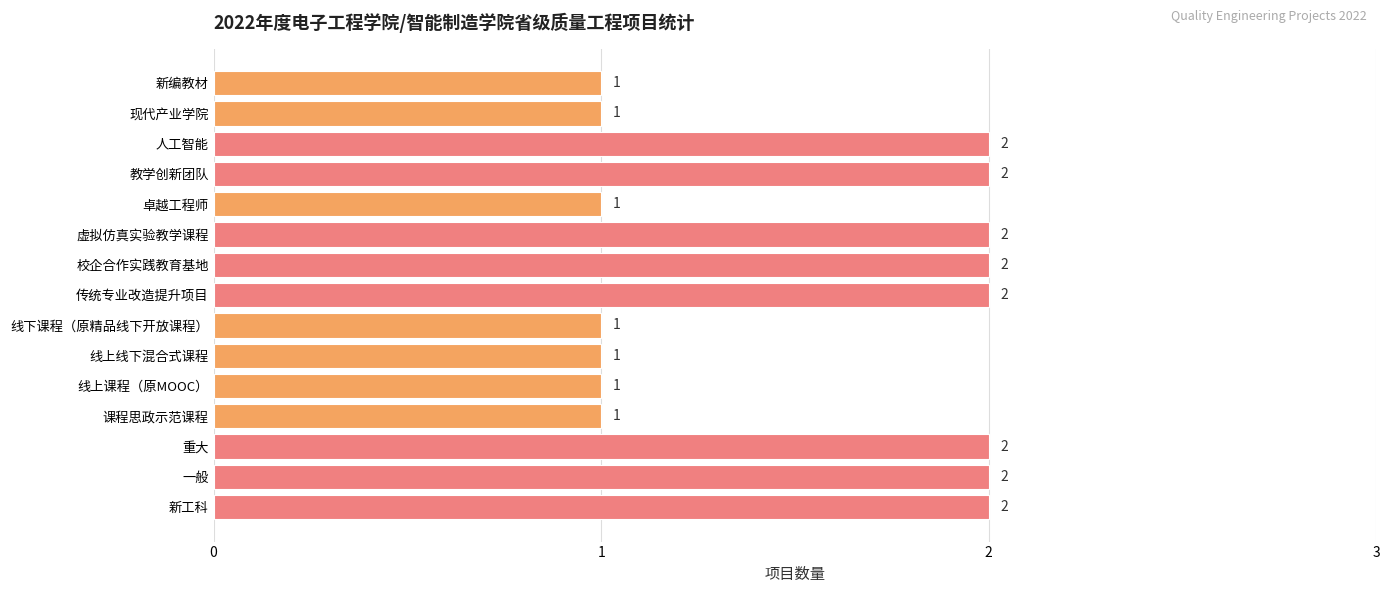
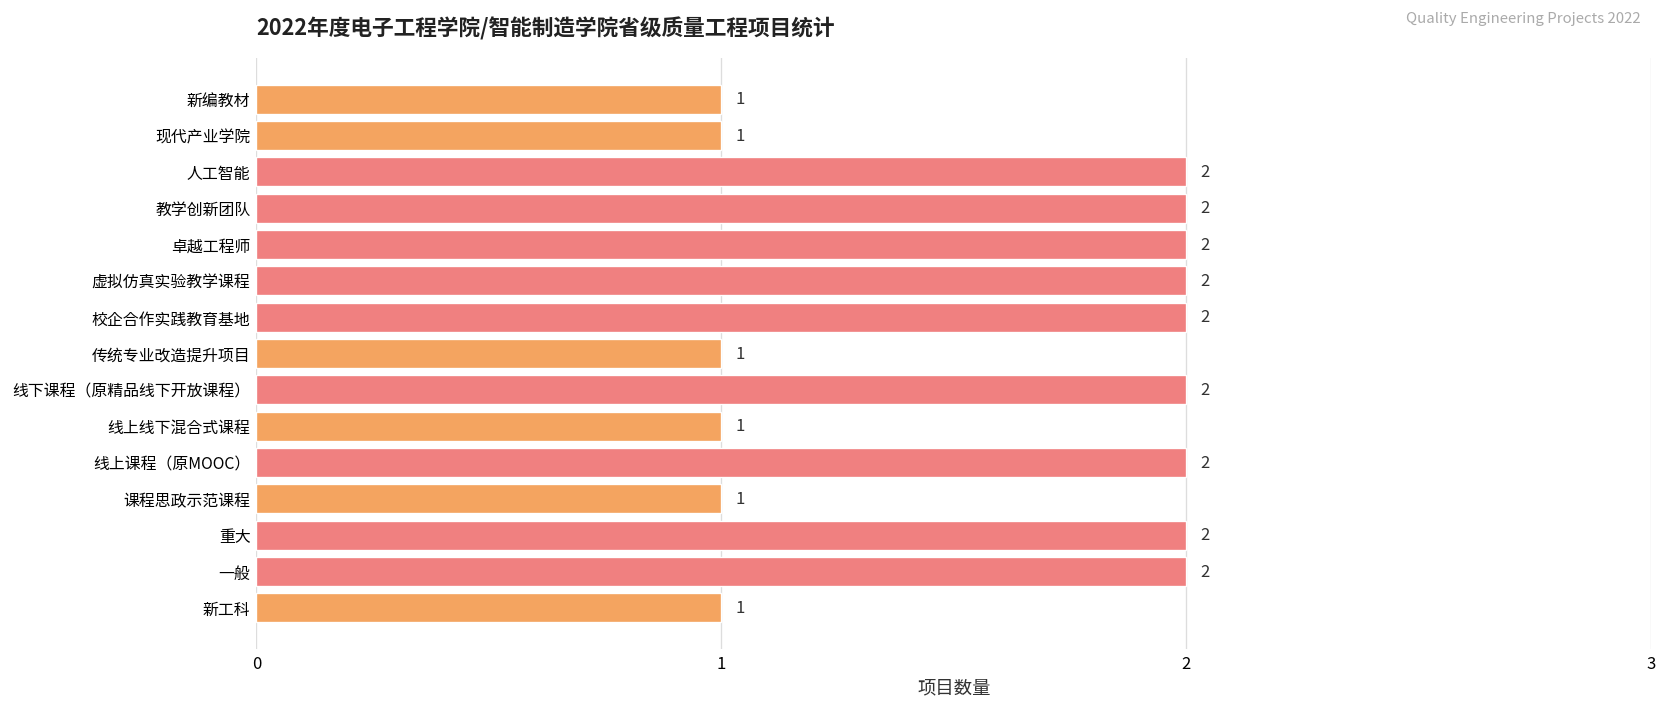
  {
    "新编教材": 1,
    "现代产业学院": 1,
    "人工智能": 2,
    "教学创新团队": 2,
-   "卓越工程师": 1,
+   "卓越工程师": 2,
    "虚拟仿真实验教学课程": 2,
    "校企合作实践教育基地": 2,
-   "传统专业改造提升项目": 2,
-   "线下课程（原精品线下开放课程）": 1,
+   "传统专业改造提升项目": 1,
+   "线下课程（原精品线下开放课程）": 2,
    "线上线下混合式课程": 1,
-   "线上课程（原MOOC）": 1,
+   "线上课程（原MOOC）": 2,
    "课程思政示范课程": 1,
    "重大": 2,
    "一般": 2,
-   "新工科": 2
+   "新工科": 1
  }
